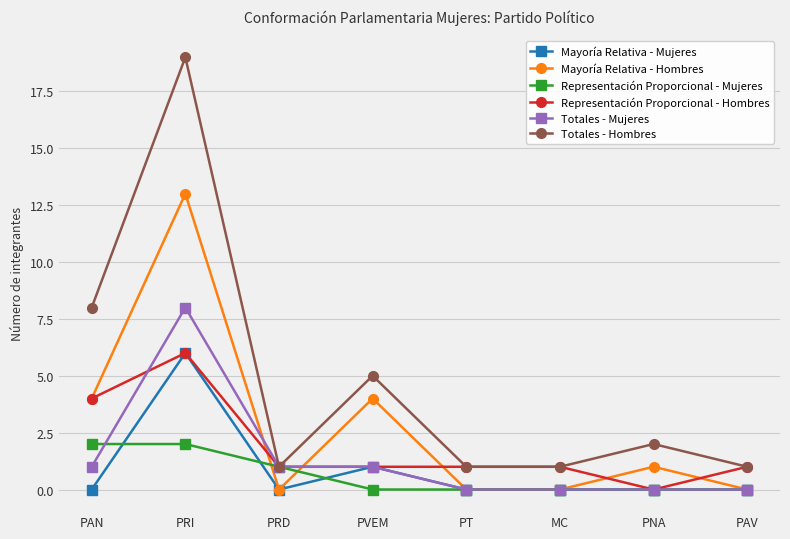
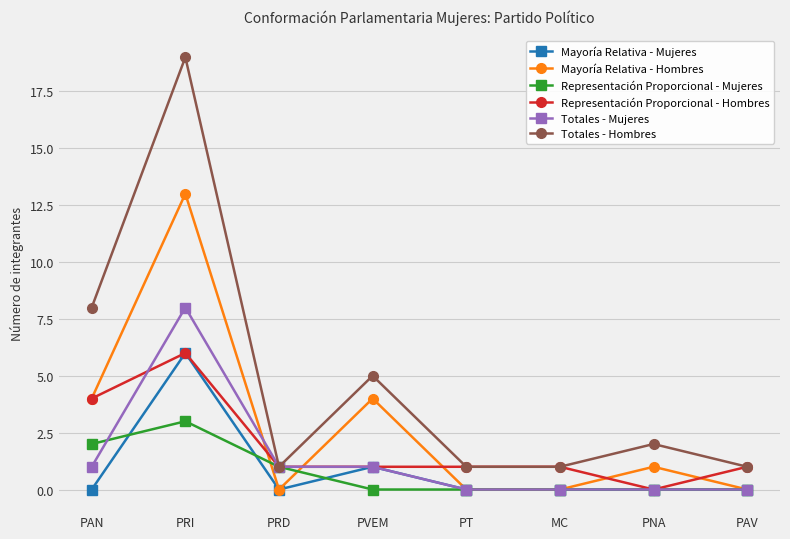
  {
    "Mayoría Relativa - Mujeres": {
      "PAN": 0
    },
    "Mayoría Relativa - Hombres": {
      "PRI": 13,
      "PVEM": 4,
      "PNA": 1
    },
    "Representación Proporcional - Mujeres": {
      "PAN": 2,
-     "PRI": 2,
+     "PRI": 3,
      "PVEM": 0
    },
    "Totales - Mujeres": {
      "PAN": 1,
      "PRI": 8
    },
    "Totales - Hombres": {
      "PAN": 8,
      "PRI": 19,
      "PVEM": 5,
      "PNA": 2
    }
  }
